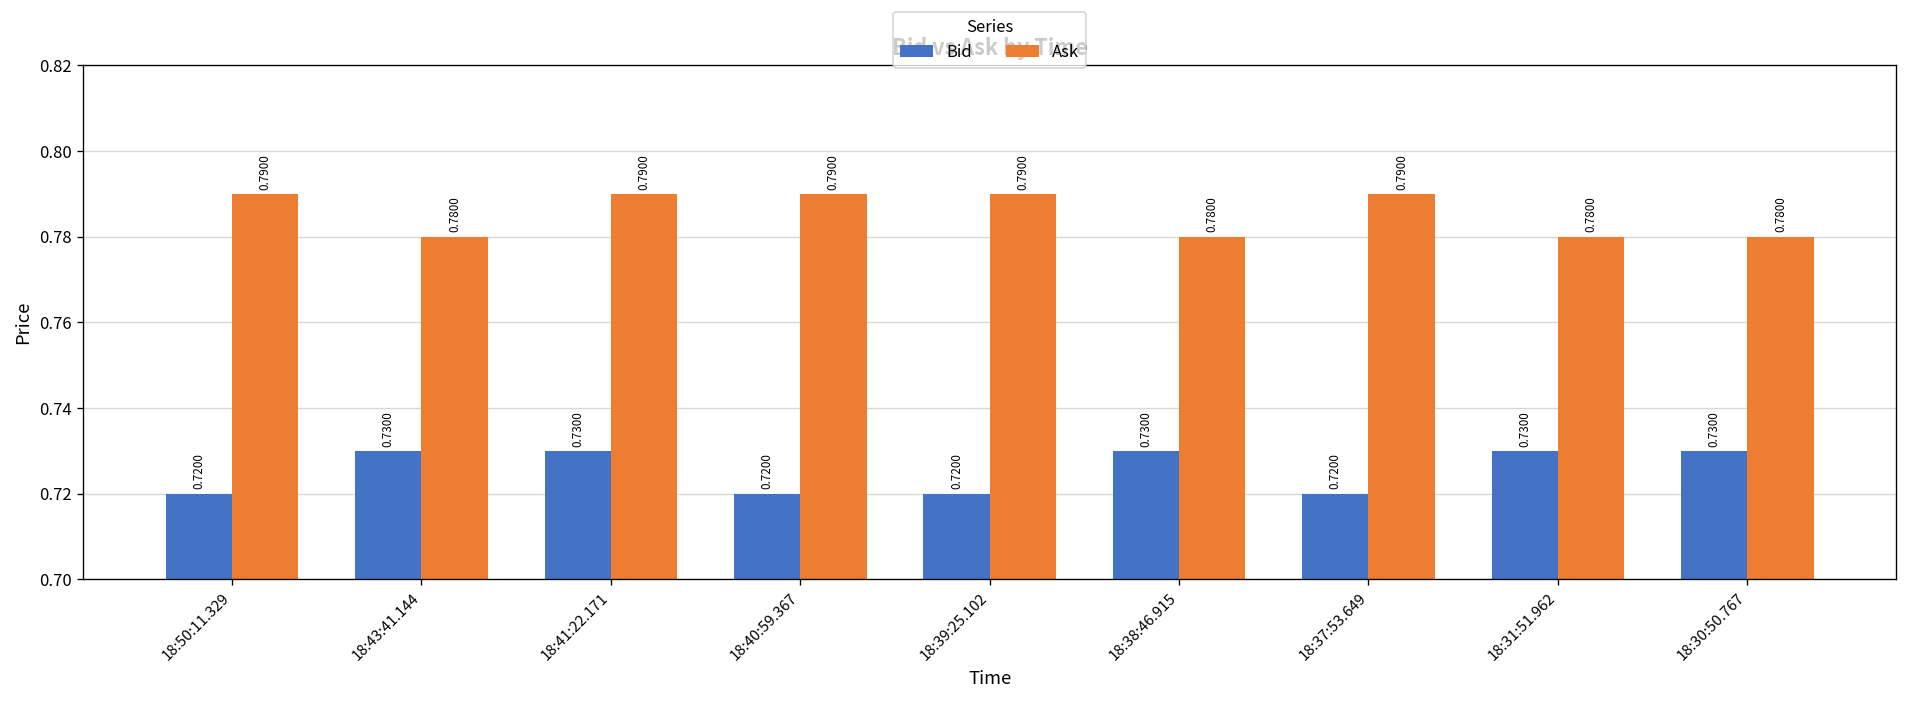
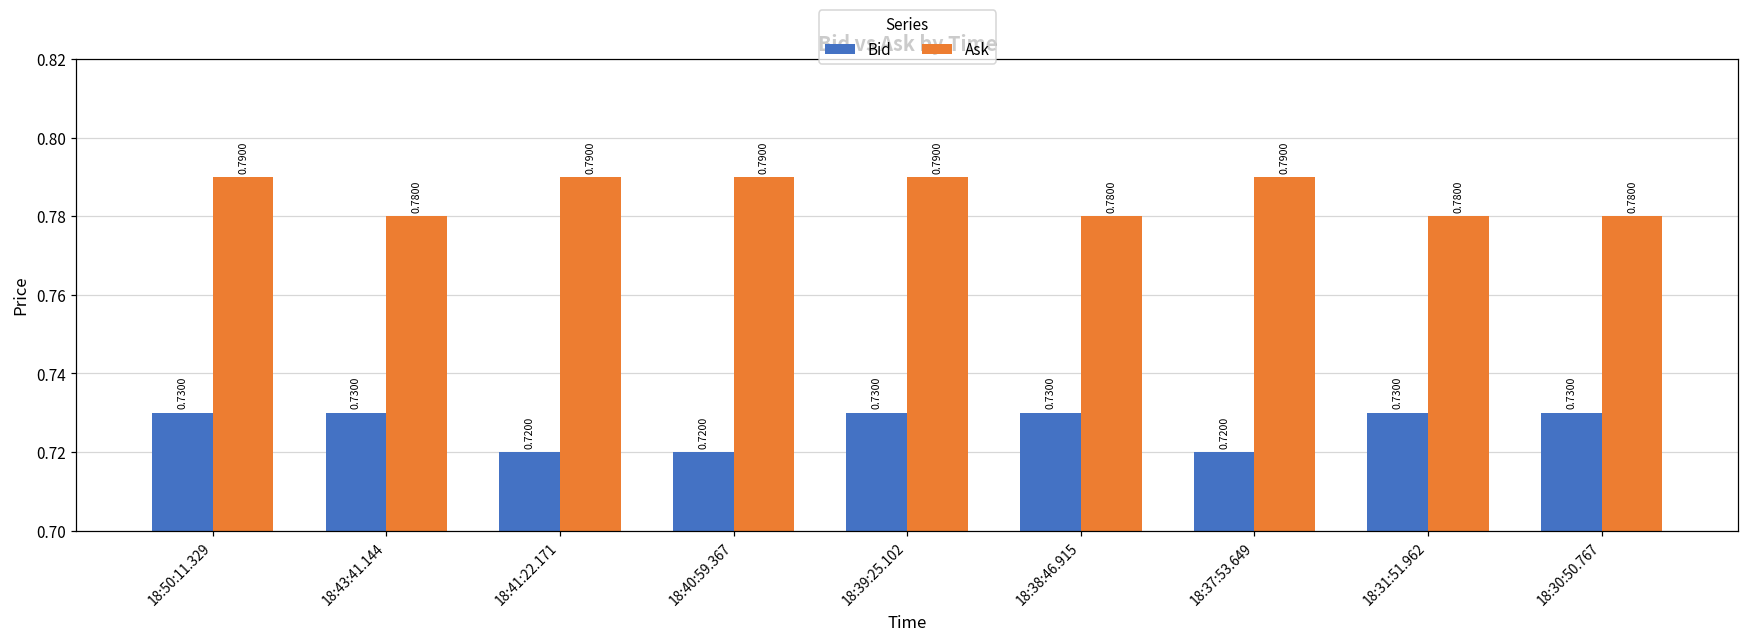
  {
    "Bid": {
-     "18:50:11.329": 0.7200,
+     "18:50:11.329": 0.7300,
      "18:43:41.144": 0.7300,
-     "18:41:22.171": 0.7300,
+     "18:41:22.171": 0.7200,
      "18:40:59.367": 0.7200,
-     "18:39:25.102": 0.7200,
+     "18:39:25.102": 0.7300,
      "18:38:46.915": 0.7300,
      "18:37:53.649": 0.7200,
      "18:31:51.962": 0.7300,
      "18:30:50.767": 0.7300
    },
    "Ask": {
      "18:50:11.329": 0.7900,
      "18:43:41.144": 0.7800,
      "18:41:22.171": 0.7900,
      "18:40:59.367": 0.7900,
      "18:39:25.102": 0.7900,
      "18:38:46.915": 0.7800,
      "18:37:53.649": 0.7900,
      "18:31:51.962": 0.7800,
      "18:30:50.767": 0.7800
    }
  }
